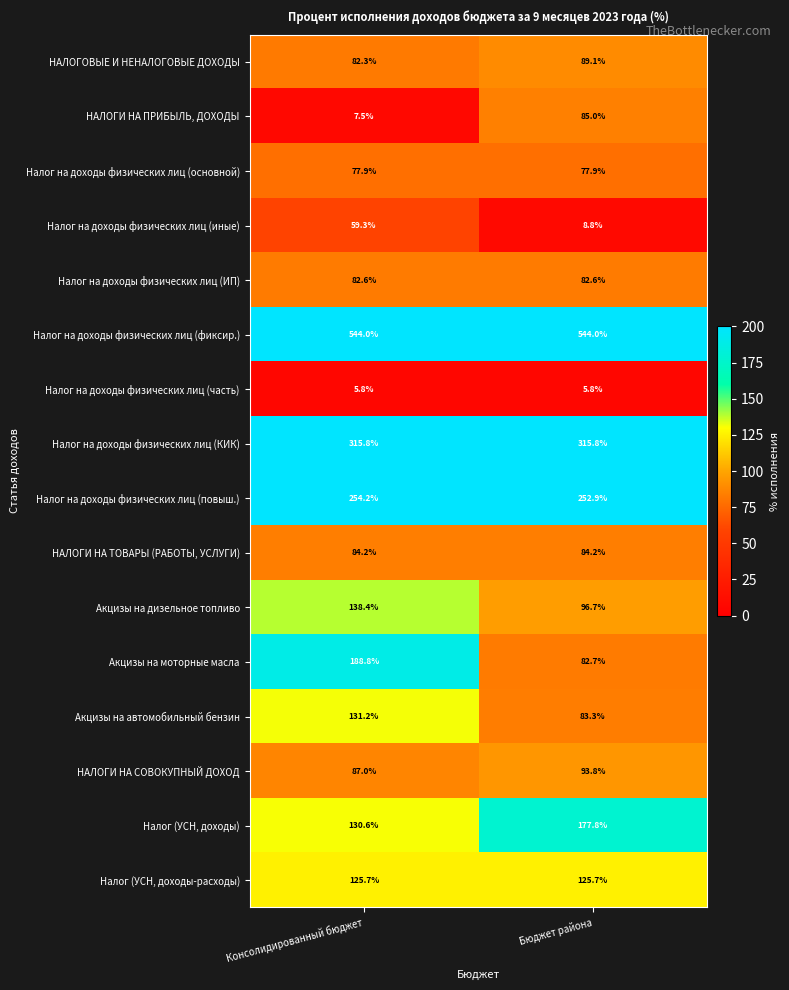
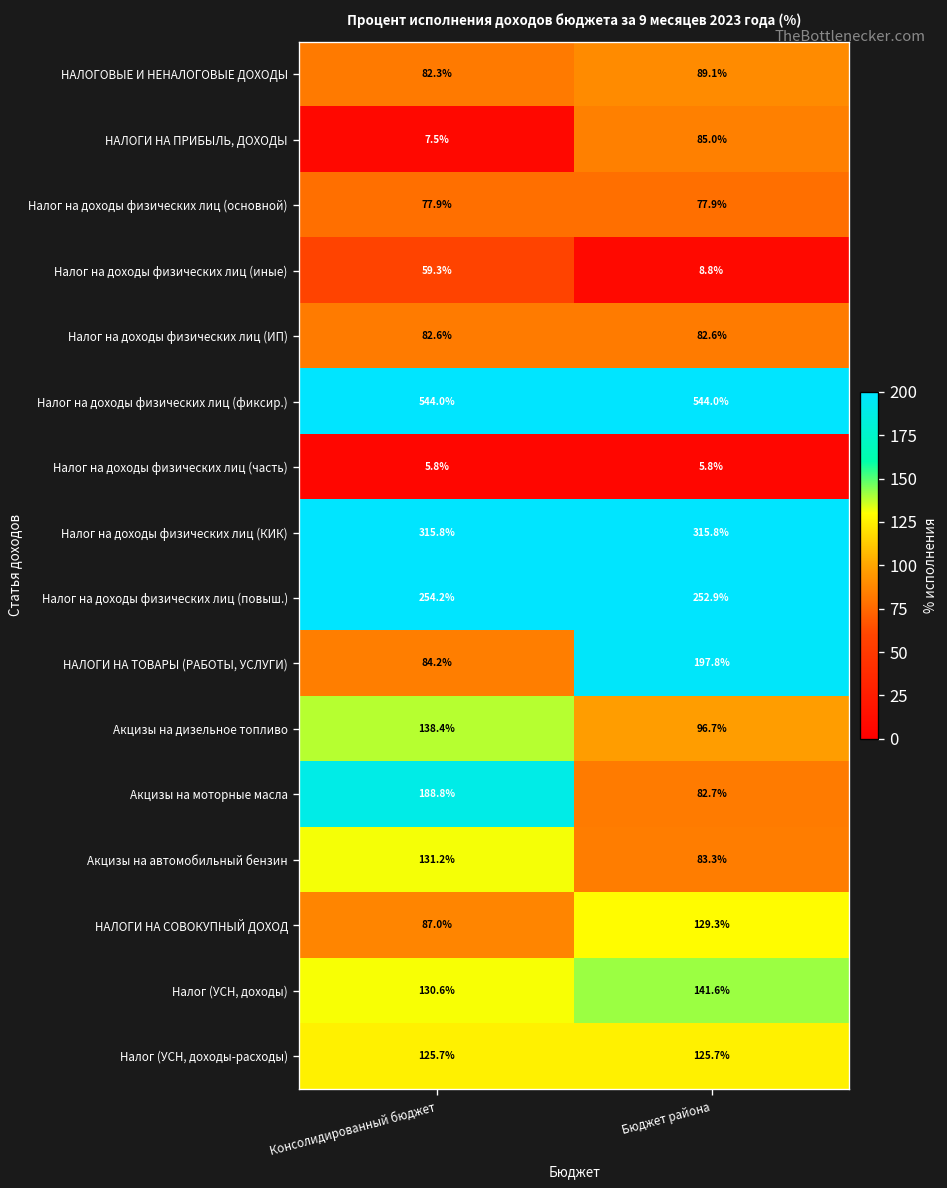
  {
    "НАЛОГОВЫЕ И НЕНАЛОГОВЫЕ ДОХОДЫ": {
      "Консолидированный бюджет": "82.3%",
      "Бюджет района": "89.1%"
    },
    "НАЛОГИ НА ПРИБЫЛЬ, ДОХОДЫ": {
      "Консолидированный бюджет": "7.5%",
      "Бюджет района": "85.0%"
    },
    "Налог на доходы физических лиц (основной)": {
      "Консолидированный бюджет": "77.9%",
      "Бюджет района": "77.9%"
    },
    "Налог на доходы физических лиц (иные)": {
      "Консолидированный бюджет": "59.3%",
      "Бюджет района": "8.8%"
    },
    "Налог на доходы физических лиц (ИП)": {
      "Консолидированный бюджет": "82.6%",
      "Бюджет района": "82.6%"
    },
    "Налог на доходы физических лиц (фиксир.)": {
      "Консолидированный бюджет": "544.0%",
      "Бюджет района": "544.0%"
    },
    "Налог на доходы физических лиц (часть)": {
      "Консолидированный бюджет": "5.8%",
      "Бюджет района": "5.8%"
    },
    "Налог на доходы физических лиц (КИК)": {
      "Консолидированный бюджет": "315.8%",
      "Бюджет района": "315.8%"
    },
    "Налог на доходы физических лиц (повыш.)": {
      "Консолидированный бюджет": "254.2%",
      "Бюджет района": "252.9%"
    },
    "НАЛОГИ НА ТОВАРЫ (РАБОТЫ, УСЛУГИ)": {
      "Консолидированный бюджет": "84.2%",
-     "Бюджет района": "84.2%"
+     "Бюджет района": "197.8%"
    },
    "Акцизы на дизельное топливо": {
      "Консолидированный бюджет": "138.4%",
      "Бюджет района": "96.7%"
    },
    "Акцизы на моторные масла": {
      "Консолидированный бюджет": "188.8%",
      "Бюджет района": "82.7%"
    },
    "Акцизы на автомобильный бензин": {
      "Консолидированный бюджет": "131.2%",
      "Бюджет района": "83.3%"
    },
    "НАЛОГИ НА СОВОКУПНЫЙ ДОХОД": {
      "Консолидированный бюджет": "87.0%",
-     "Бюджет района": "93.8%"
+     "Бюджет района": "129.3%"
    },
    "Налог (УСН, доходы)": {
      "Консолидированный бюджет": "130.6%",
-     "Бюджет района": "177.8%"
+     "Бюджет района": "141.6%"
    },
    "Налог (УСН, доходы-расходы)": {
      "Консолидированный бюджет": "125.7%",
      "Бюджет района": "125.7%"
    }
  }
